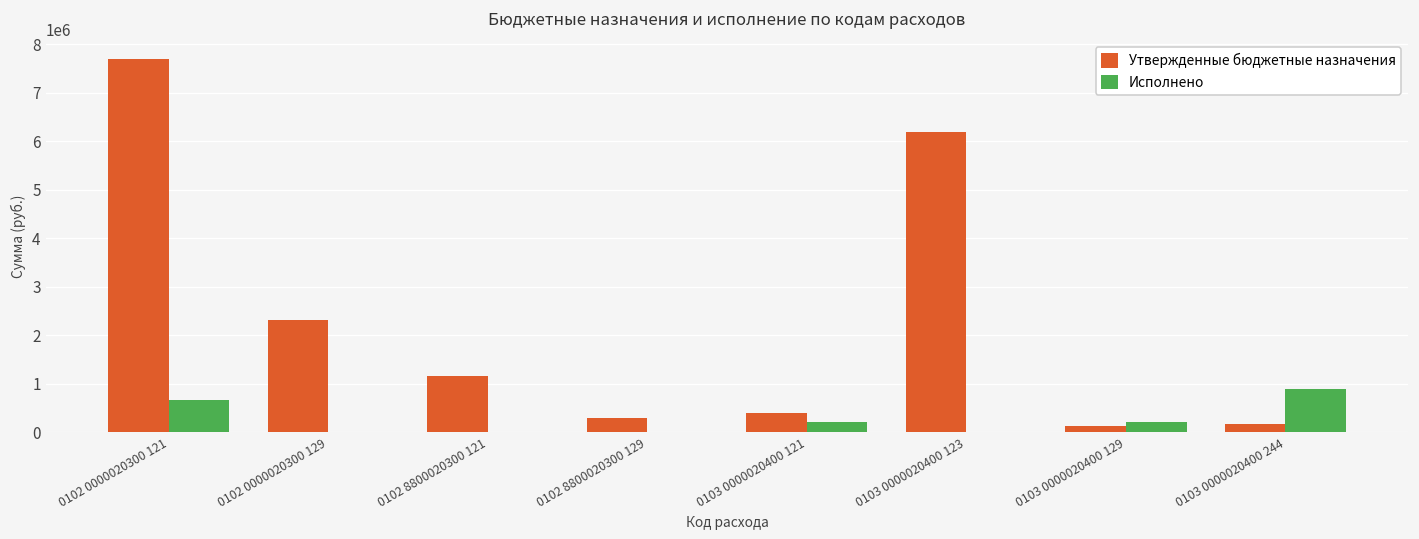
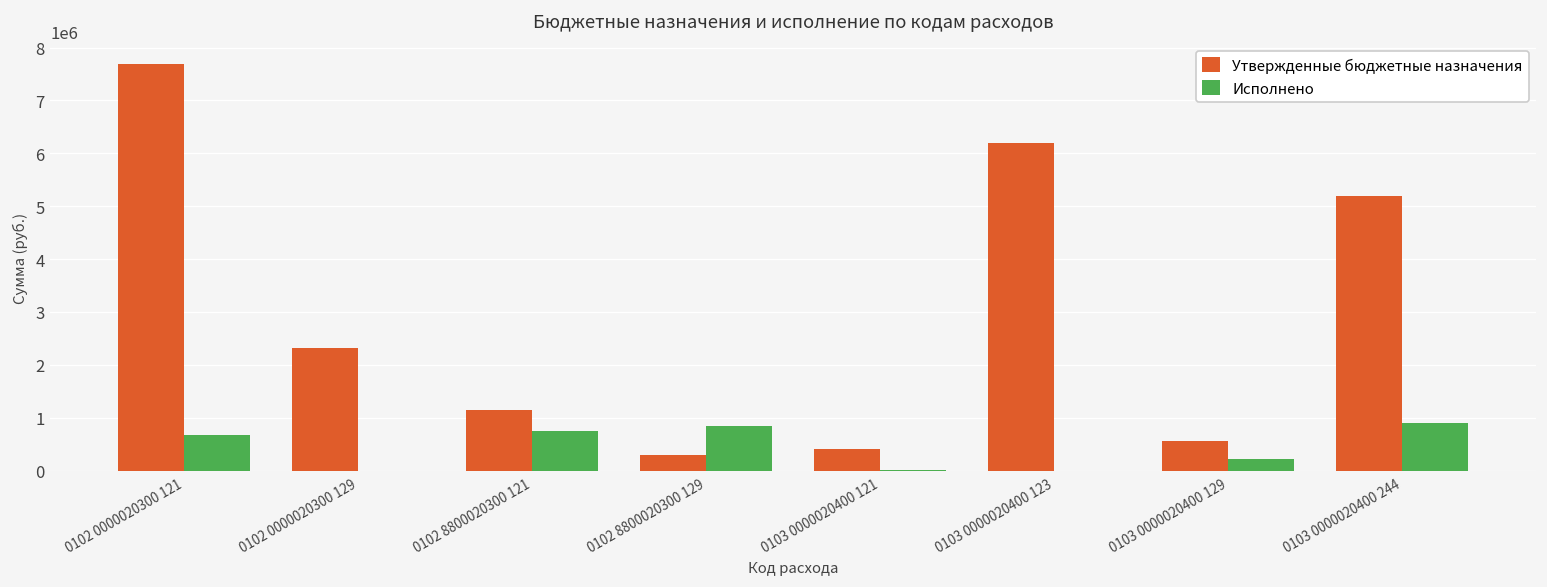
  {
    "Утвержденные бюджетные назначения": {
      "0102 0000020300 121": 7700000,
      "0102 0000020300 129": 2300000,
      "0102 8800020300 121": 1200000,
      "0102 8800020300 129": 300000,
      "0103 0000020400 121": 400000,
      "0103 0000020400 123": 6200000,
-     "0103 0000020400 129": 100000,
-     "0103 0000020400 244": 200000
+     "0103 0000020400 129": 600000,
+     "0103 0000020400 244": 5200000
    },
    "Исполнено": {
      "0102 0000020300 121": 700000,
-     "0102 8800020300 121": 0,
-     "0102 8800020300 129": 0,
-     "0103 0000020400 121": 200000,
+     "0102 8800020300 121": 700000,
+     "0102 8800020300 129": 800000,
+     "0103 0000020400 121": 0,
      "0103 0000020400 123": 0,
      "0103 0000020400 129": 200000,
      "0103 0000020400 244": 900000
    }
  }
